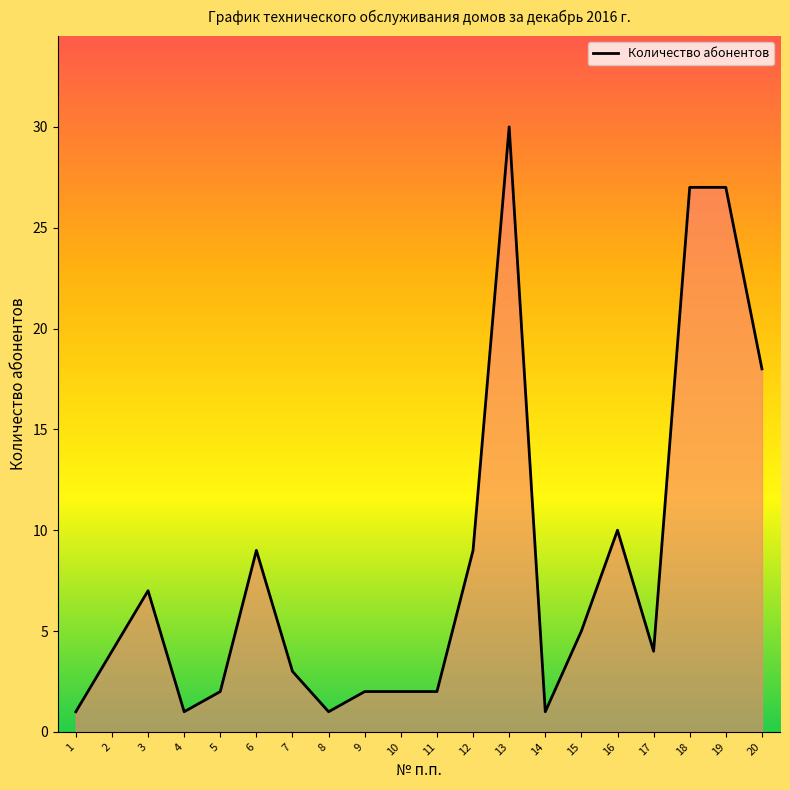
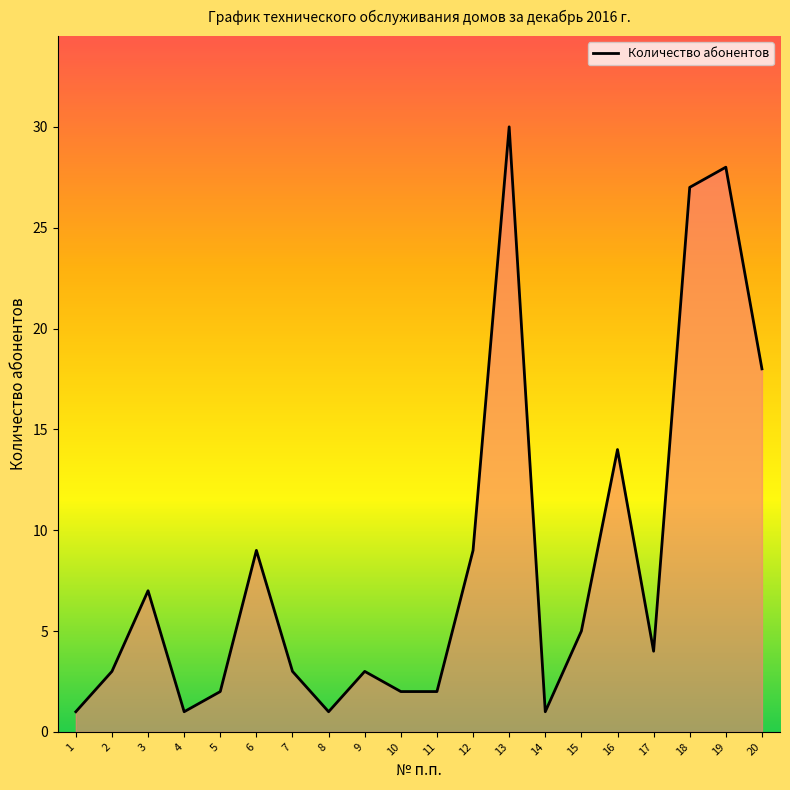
  {
    "1": 1,
-   "2": 4,
+   "2": 3,
    "3": 7,
    "4": 1,
    "5": 2,
    "6": 9,
    "7": 3,
    "8": 1,
-   "9": 2,
+   "9": 3,
    "10": 2,
    "11": 2,
    "12": 9,
    "13": 30,
    "14": 1,
    "15": 5,
-   "16": 10,
+   "16": 14,
    "17": 4,
    "18": 27,
-   "19": 27,
+   "19": 28,
    "20": 18
  }
